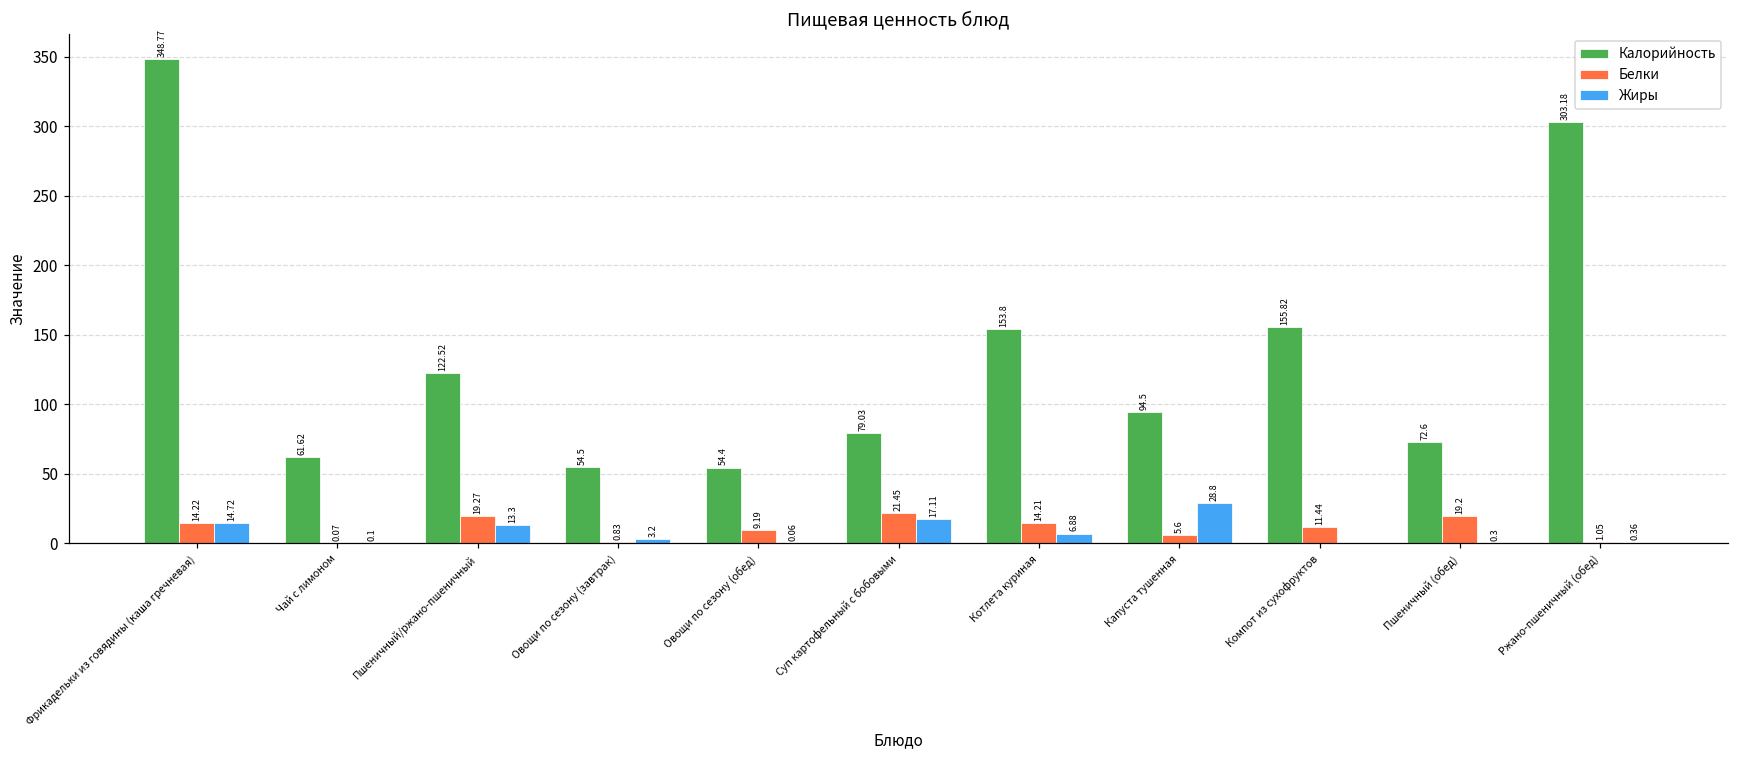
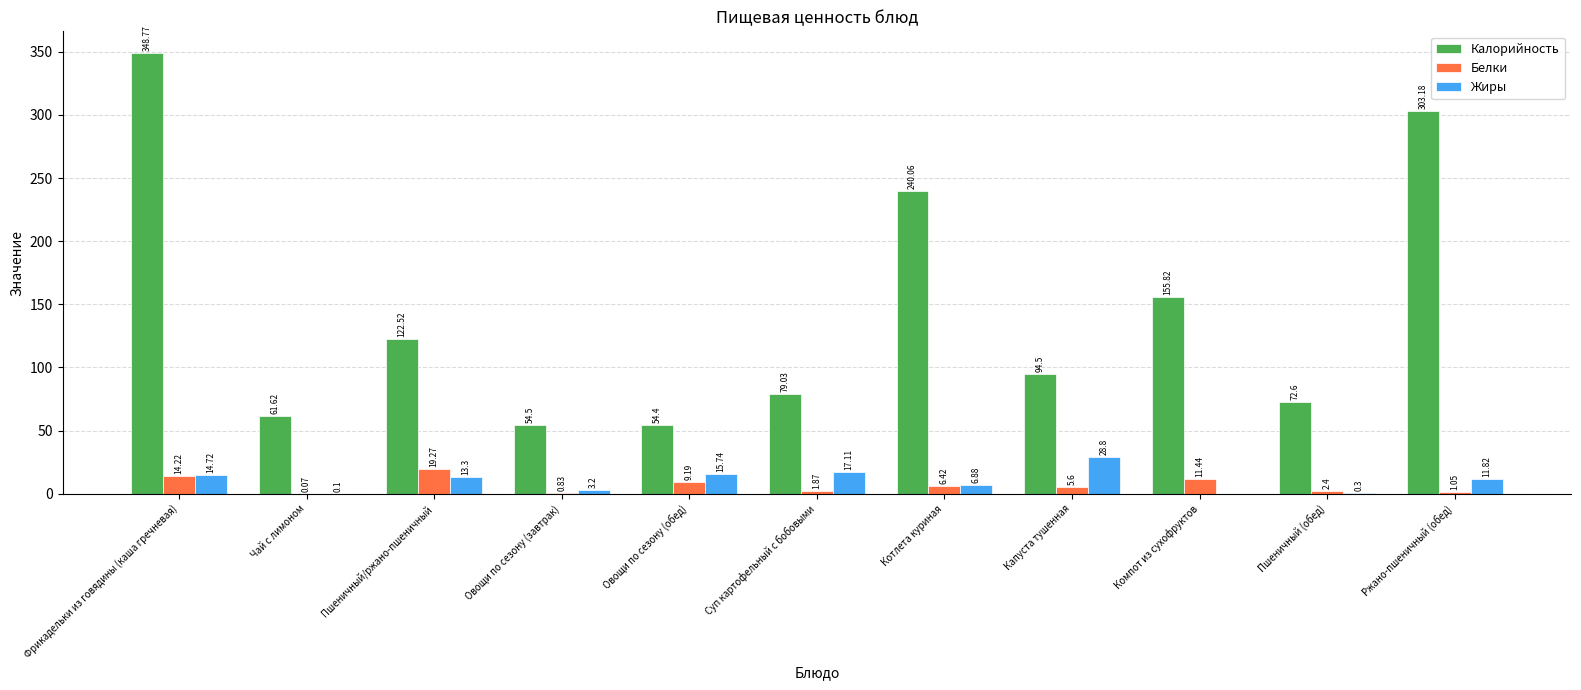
  {
    "Калорийность": {
      "Фрикадельки из говядины (каша гречневая)": 348.77,
      "Чай с лимоном": 61.62,
      "Пшеничный/ржано-пшеничный": 122.52,
      "Овощи по сезону (завтрак)": 54.5,
      "Овощи по сезону (обед)": 54.4,
      "Суп картофельный с бобовыми": 79.03,
-     "Котлета куриная": 153.8,
+     "Котлета куриная": 240.06,
      "Капуста тушенная": 94.5,
      "Компот из сухофруктов": 155.82,
      "Пшеничный (обед)": 72.6,
      "Ржано-пшеничный (обед)": 303.18
    },
    "Белки": {
      "Фрикадельки из говядины (каша гречневая)": 14.22,
      "Чай с лимоном": 0.07,
      "Пшеничный/ржано-пшеничный": 19.27,
      "Овощи по сезону (завтрак)": 0.83,
      "Овощи по сезону (обед)": 9.19,
-     "Суп картофельный с бобовыми": 21.45,
-     "Котлета куриная": 14.21,
+     "Суп картофельный с бобовыми": 1.87,
+     "Котлета куриная": 6.42,
      "Капуста тушенная": 5.6,
      "Компот из сухофруктов": 11.44,
-     "Пшеничный (обед)": 19.2,
+     "Пшеничный (обед)": 2.4,
      "Ржано-пшеничный (обед)": 1.05
    },
    "Жиры": {
      "Фрикадельки из говядины (каша гречневая)": 14.72,
      "Чай с лимоном": 0.1,
      "Пшеничный/ржано-пшеничный": 13.3,
      "Овощи по сезону (завтрак)": 3.2,
-     "Овощи по сезону (обед)": 0.06,
+     "Овощи по сезону (обед)": 15.74,
      "Суп картофельный с бобовыми": 17.11,
      "Котлета куриная": 6.88,
      "Капуста тушенная": 28.8,
      "Пшеничный (обед)": 0.3,
-     "Ржано-пшеничный (обед)": 0.36
+     "Ржано-пшеничный (обед)": 11.82
    }
  }
